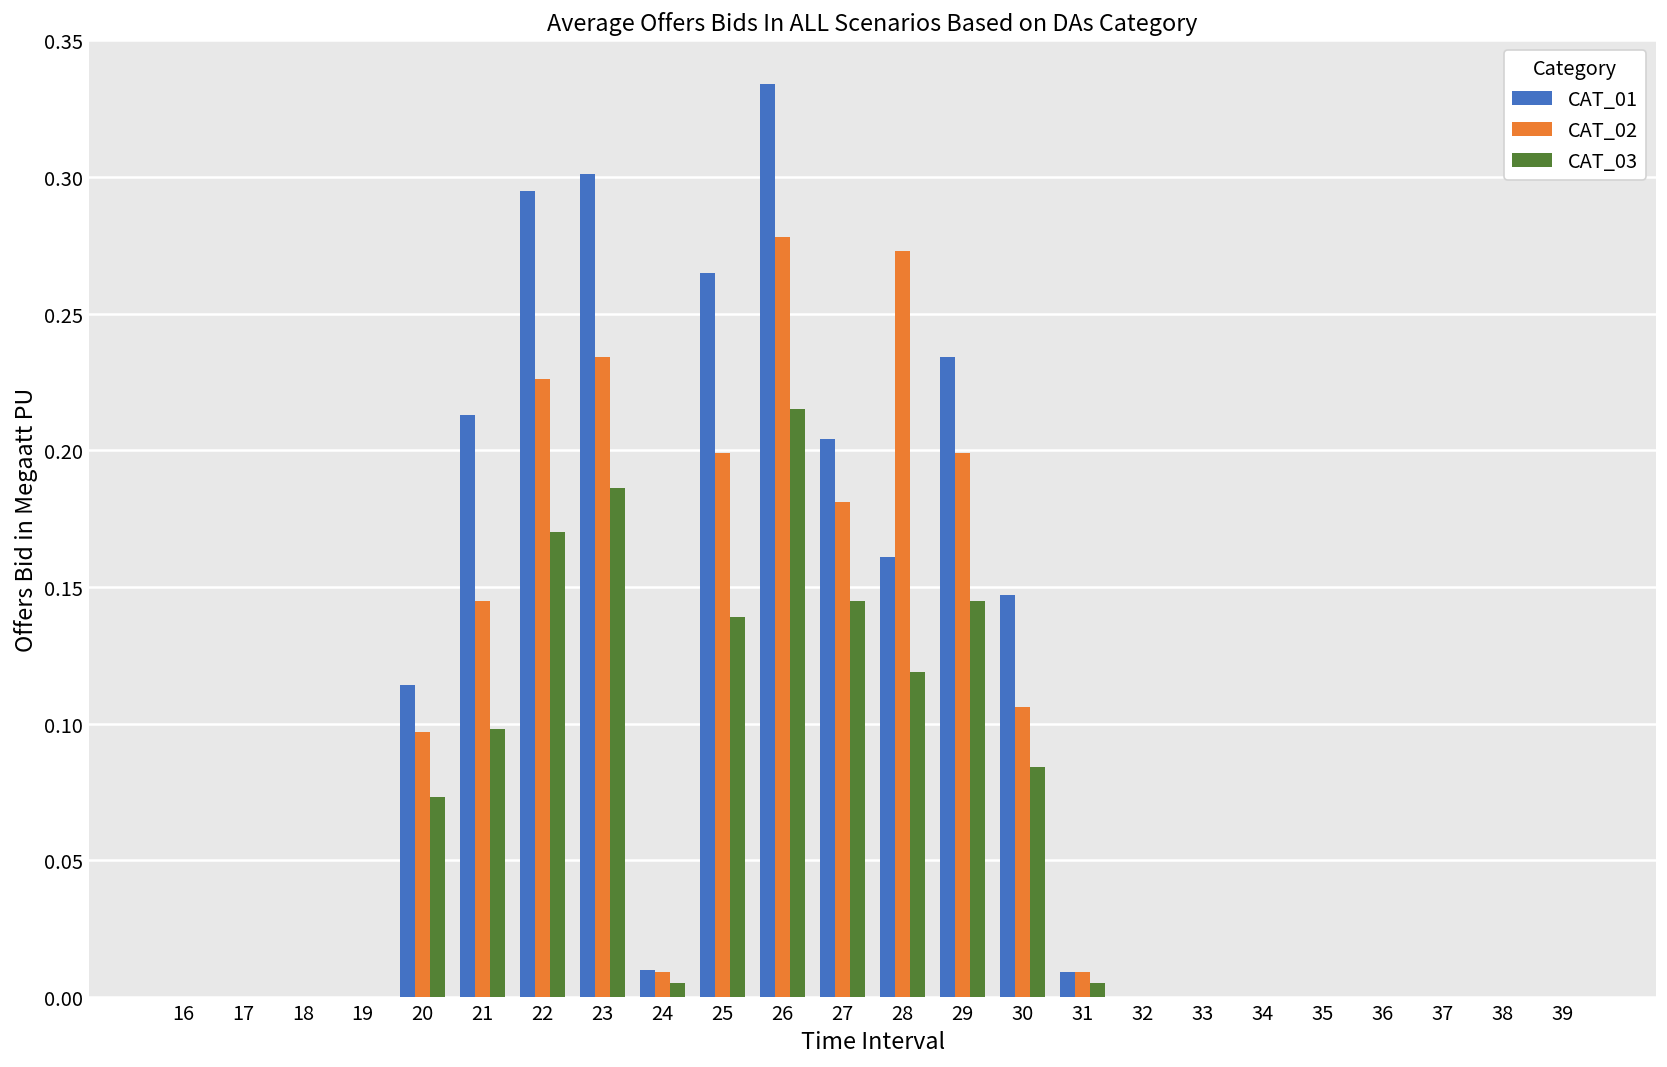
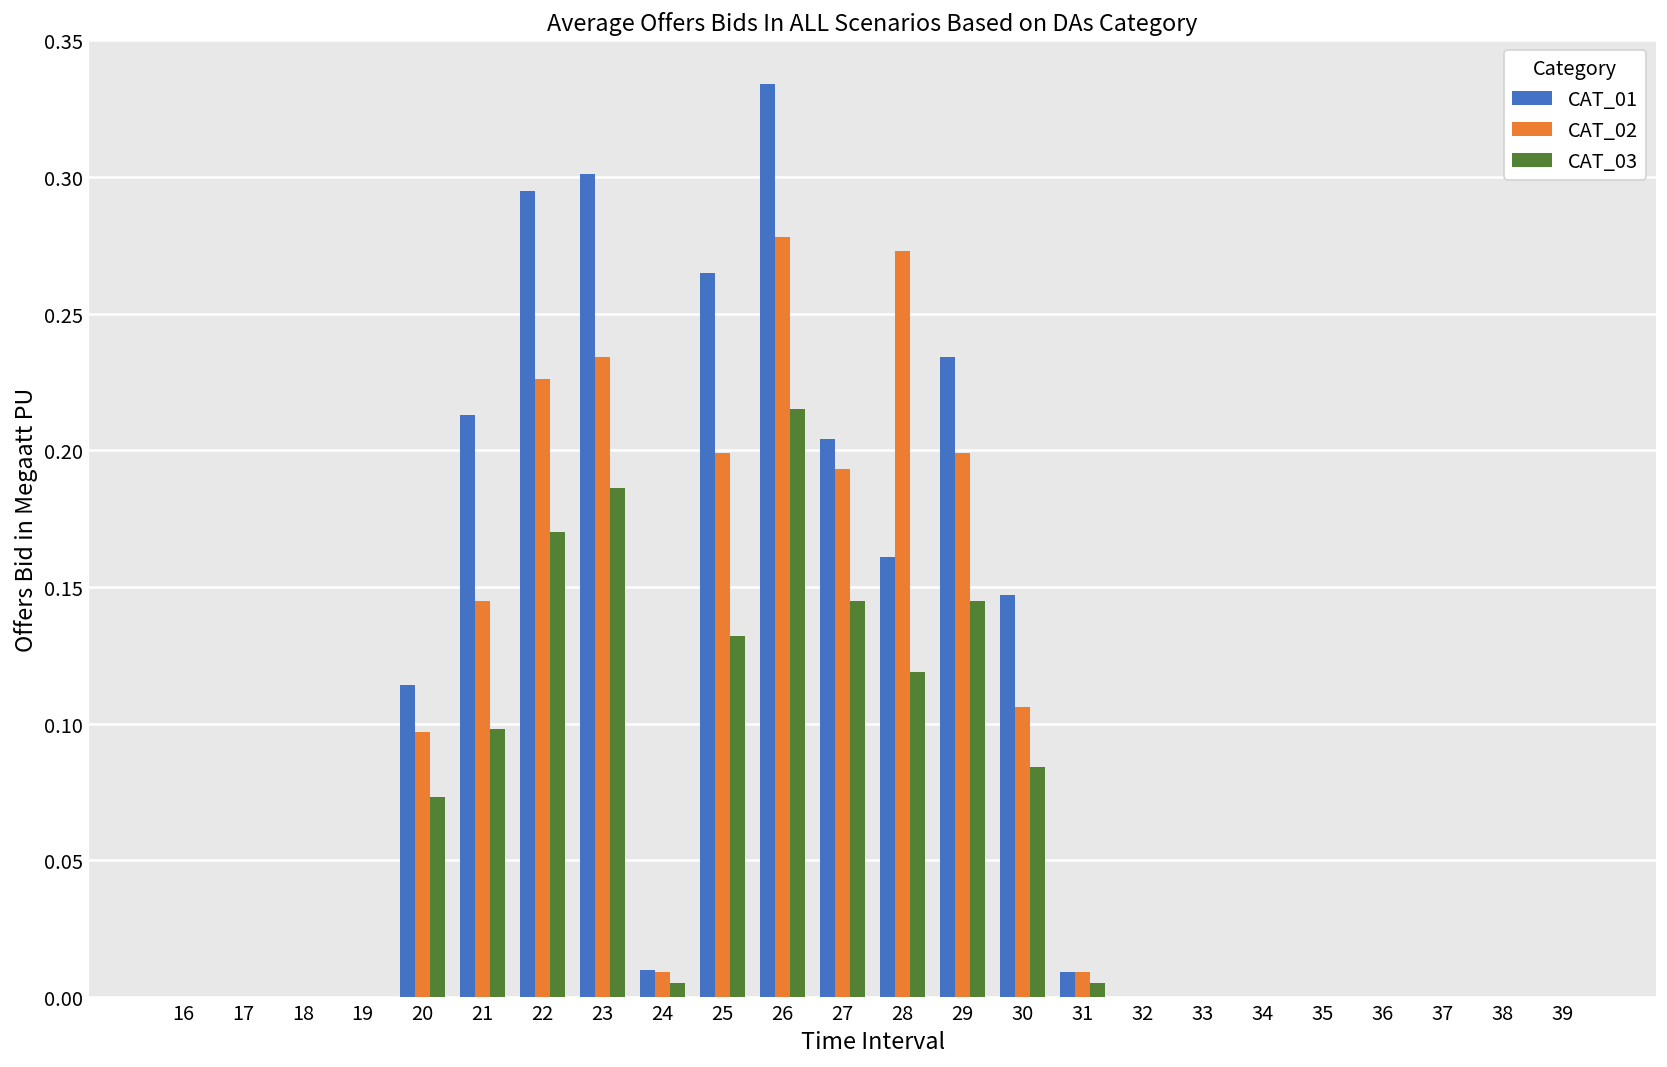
  {
    "CAT_01": {
      "16": 0.000,
      "17": 0.000,
      "18": 0.000,
      "19": 0.000,
      "20": 0.114,
      "21": 0.213,
      "22": 0.295,
      "23": 0.301,
      "24": 0.010,
      "25": 0.265,
      "26": 0.334,
      "27": 0.204,
      "28": 0.161,
      "29": 0.234,
      "30": 0.147,
      "31": 0.009,
      "32": 0.000,
      "33": 0.000,
      "34": 0.000,
      "35": 0.000,
      "36": 0.000,
      "37": 0.000,
      "38": 0.000,
      "39": 0.000
    },
    "CAT_02": {
      "16": 0.000,
      "17": 0.000,
      "18": 0.000,
      "19": 0.000,
      "20": 0.097,
      "21": 0.145,
      "22": 0.226,
      "23": 0.234,
      "24": 0.009,
      "25": 0.199,
      "26": 0.278,
-     "27": 0.181,
+     "27": 0.193,
      "28": 0.273,
      "29": 0.199,
      "30": 0.106,
      "31": 0.009,
      "32": 0.000,
      "33": 0.000,
      "34": 0.000,
      "35": 0.000,
      "36": 0.000,
      "37": 0.000,
      "38": 0.000,
      "39": 0.000
    },
    "CAT_03": {
      "16": 0.000,
      "17": 0.000,
      "18": 0.000,
      "19": 0.000,
      "20": 0.073,
      "21": 0.098,
      "22": 0.170,
      "23": 0.186,
      "24": 0.005,
-     "25": 0.139,
+     "25": 0.132,
      "26": 0.215,
      "27": 0.145,
      "28": 0.119,
      "29": 0.145,
      "30": 0.084,
      "31": 0.005,
      "32": 0.000,
      "33": 0.000,
      "34": 0.000,
      "35": 0.000,
      "36": 0.000,
      "37": 0.000,
      "38": 0.000,
      "39": 0.000
    }
  }
